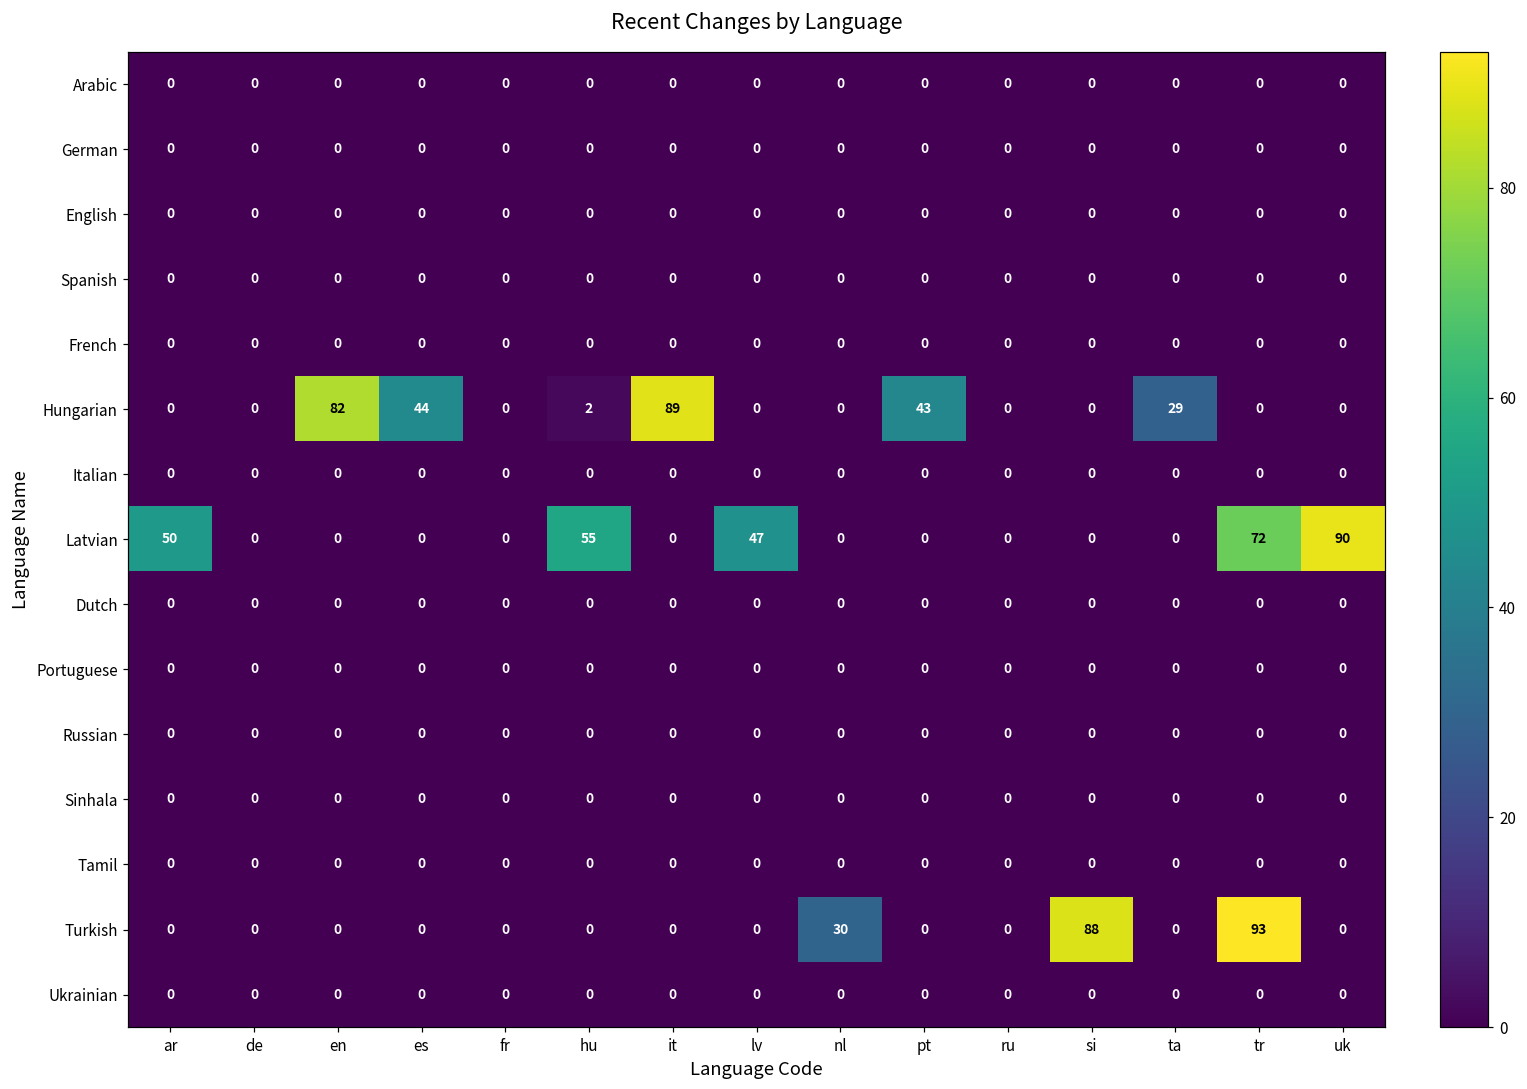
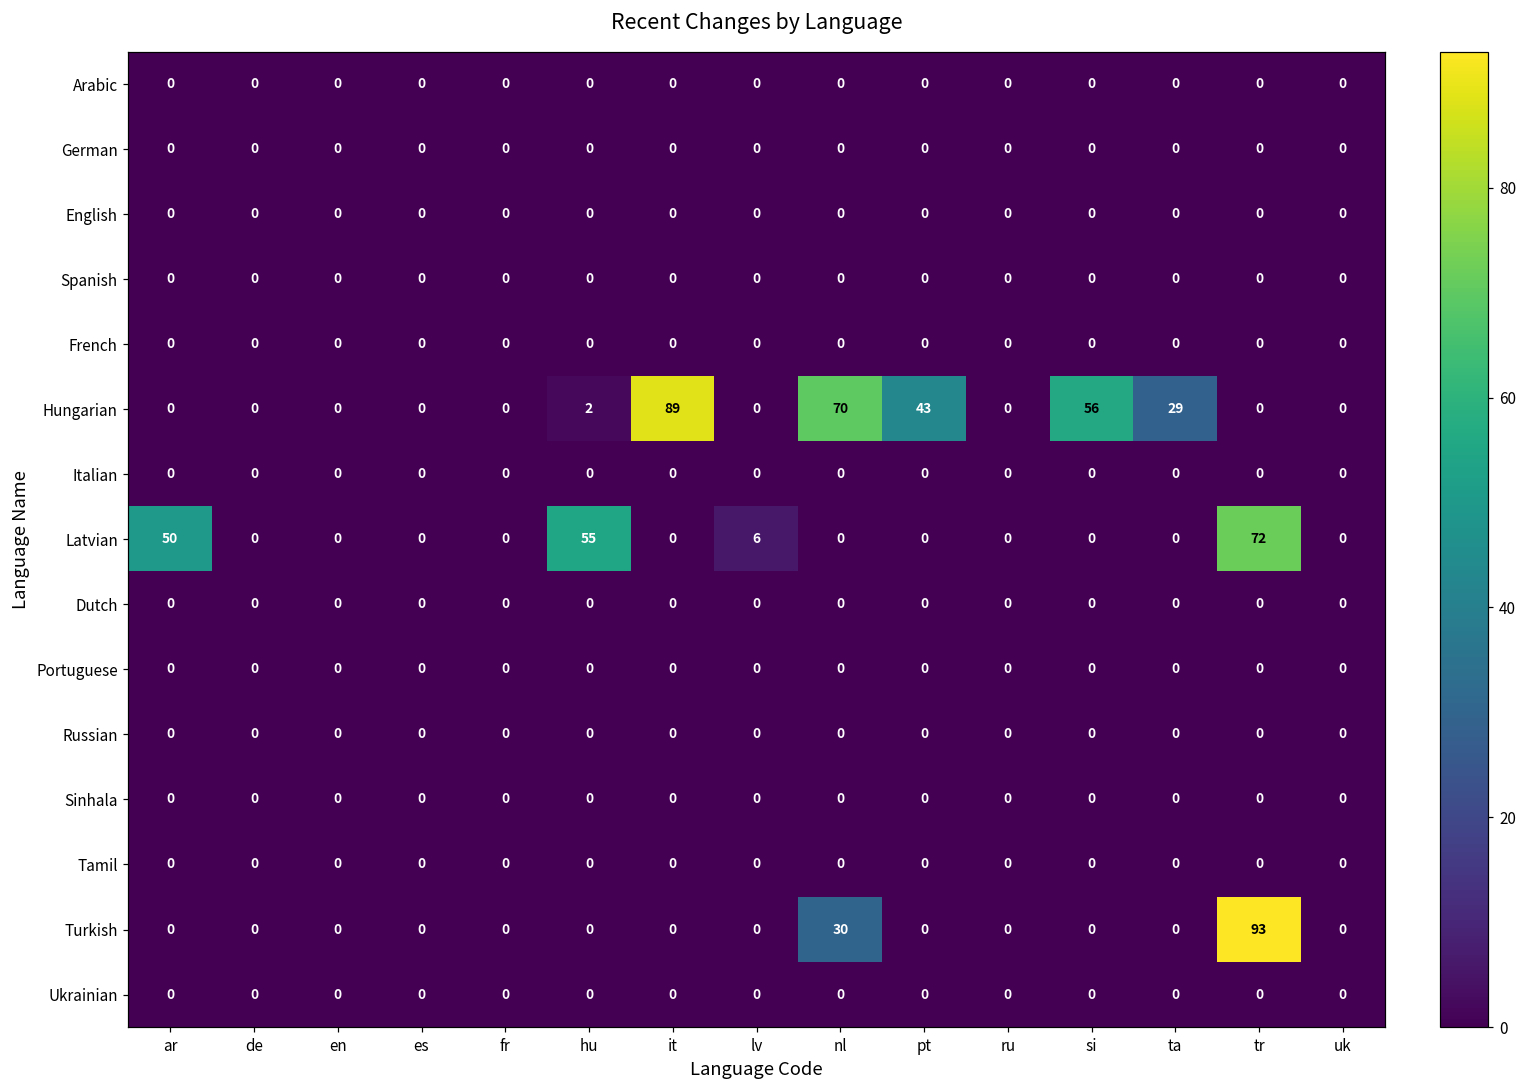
  {
    "Hungarian": {
      "ar": 0,
      "de": 0,
-     "en": 82,
-     "es": 44,
+     "en": 0,
+     "es": 0,
      "fr": 0,
      "hu": 2,
      "it": 89,
      "lv": 0,
-     "nl": 0,
+     "nl": 70,
      "pt": 43,
      "ru": 0,
-     "si": 0,
+     "si": 56,
      "ta": 29,
      "tr": 0,
      "uk": 0
    },
    "Latvian": {
      "ar": 50,
      "de": 0,
      "en": 0,
      "es": 0,
      "fr": 0,
      "hu": 55,
      "it": 0,
-     "lv": 47,
+     "lv": 6,
      "nl": 0,
      "pt": 0,
      "ru": 0,
      "si": 0,
      "ta": 0,
      "tr": 72,
-     "uk": 90
+     "uk": 0
    },
    "Turkish": {
      "ar": 0,
      "de": 0,
      "en": 0,
      "es": 0,
      "fr": 0,
      "hu": 0,
      "it": 0,
      "lv": 0,
      "nl": 30,
      "pt": 0,
      "ru": 0,
-     "si": 88,
+     "si": 0,
      "ta": 0,
      "tr": 93,
      "uk": 0
    }
  }
